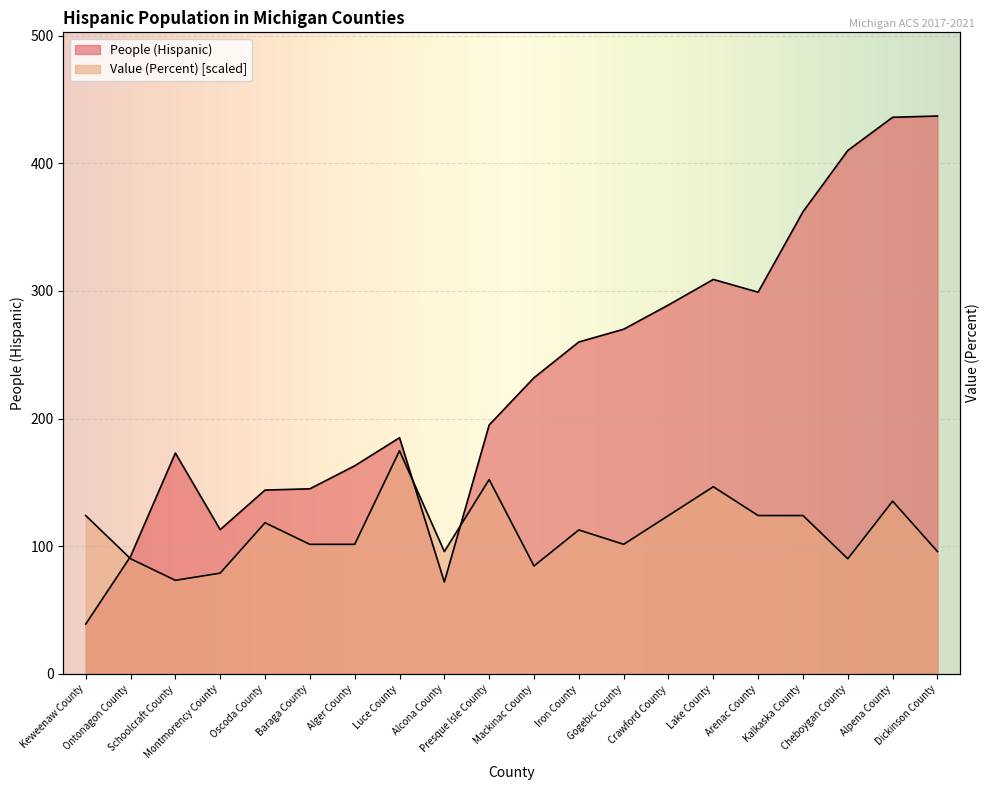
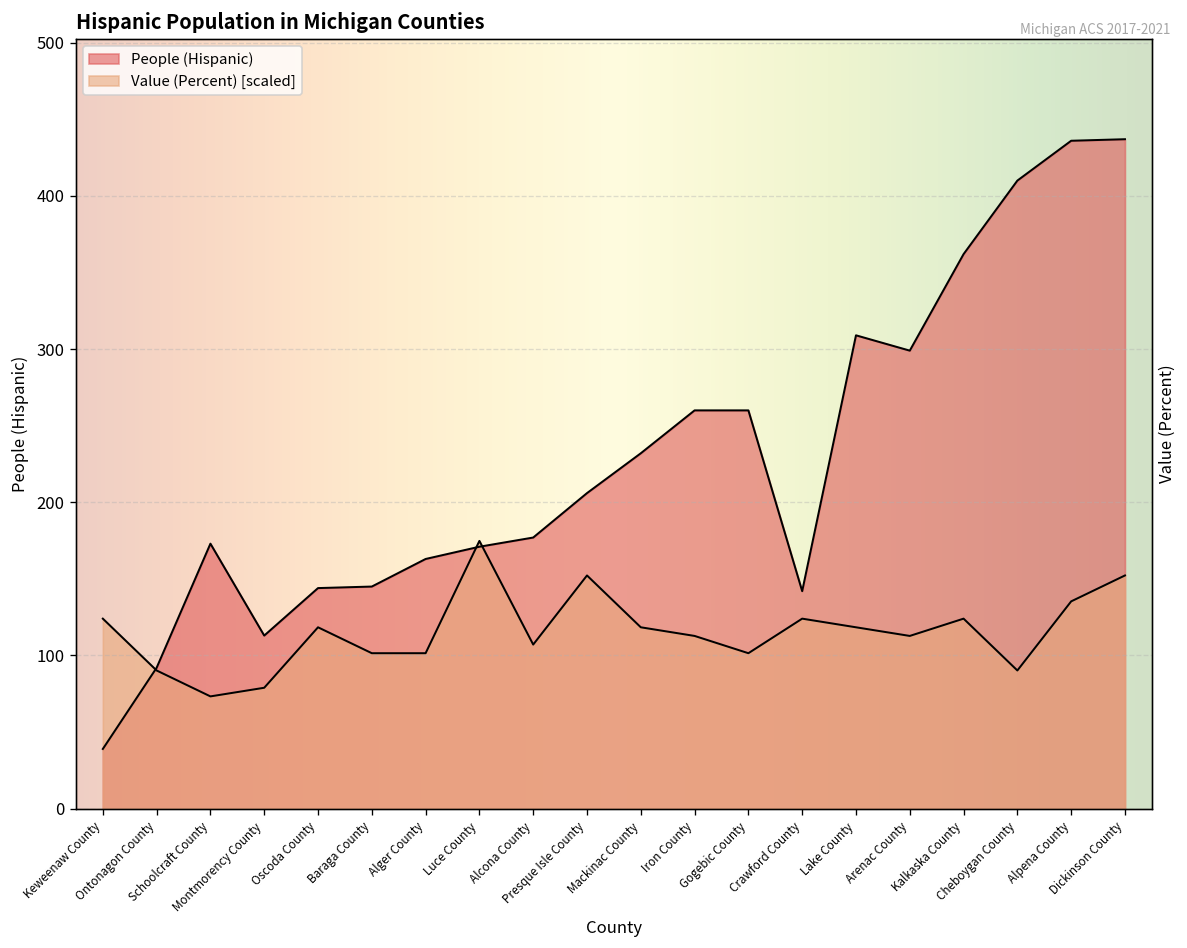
  {
    "People (Hispanic)": {
      "Keweenaw County": 39,
      "Schoolcraft County": 173,
      "Montmorency County": 113,
      "Oscoda County": 144,
      "Baraga County": 145,
      "Alger County": 163,
-     "Luce County": 185,
-     "Alcona County": 72,
-     "Presque Isle County": 195,
+     "Luce County": 171,
+     "Alcona County": 177,
+     "Presque Isle County": 206,
      "Mackinac County": 232,
      "Iron County": 260,
-     "Gogebic County": 270,
-     "Crawford County": 289,
+     "Gogebic County": 260,
+     "Crawford County": 142,
      "Lake County": 309,
      "Arenac County": 299,
      "Kalkaska County": 362,
      "Cheboygan County": 410,
      "Alpena County": 436,
      "Dickinson County": 437
    },
    "Value (Percent) [scaled]": {
      "Keweenaw County": 124,
      "Schoolcraft County": 73,
      "Montmorency County": 79,
      "Oscoda County": 118,
      "Baraga County": 101,
      "Alger County": 101,
      "Luce County": 175,
-     "Alcona County": 96,
+     "Alcona County": 107,
      "Presque Isle County": 152,
-     "Mackinac County": 85,
+     "Mackinac County": 118,
      "Iron County": 113,
      "Gogebic County": 101,
      "Crawford County": 124,
-     "Lake County": 147,
-     "Arenac County": 124,
+     "Lake County": 118,
+     "Arenac County": 113,
      "Kalkaska County": 124,
      "Cheboygan County": 90,
      "Alpena County": 135,
-     "Dickinson County": 96
+     "Dickinson County": 152
    }
  }
